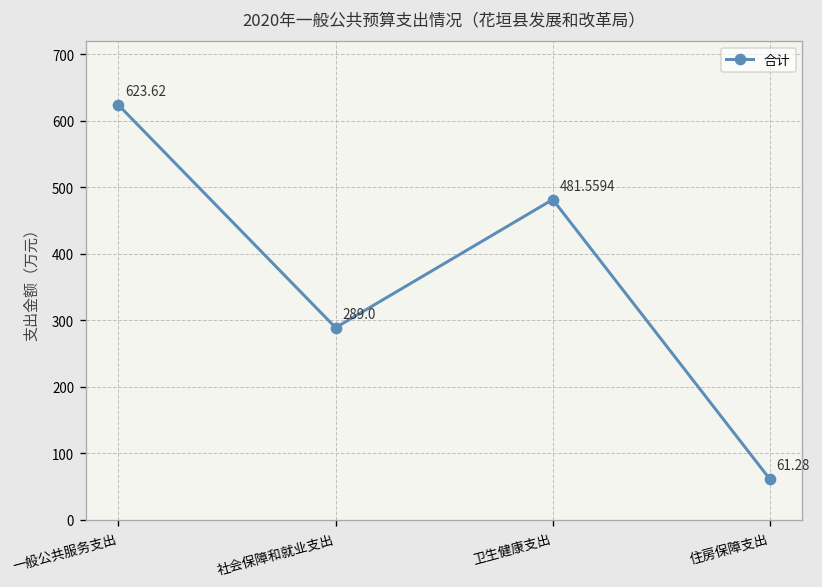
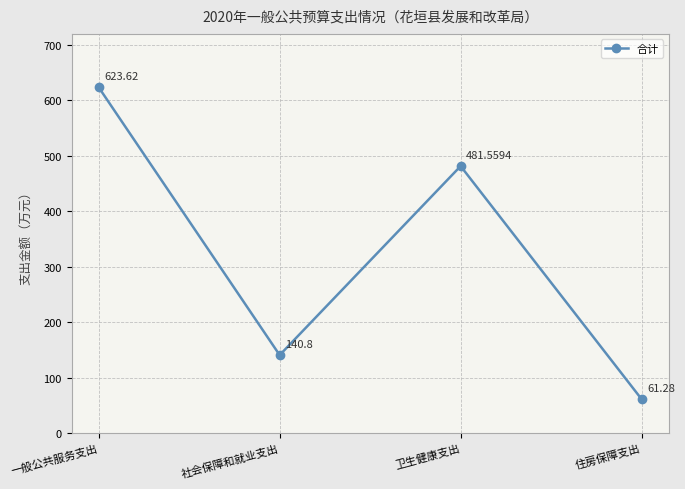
  {
    "一般公共服务支出": 623.62,
-   "社会保障和就业支出": 289.0,
+   "社会保障和就业支出": 140.8,
    "卫生健康支出": 481.5594,
    "住房保障支出": 61.28
  }
